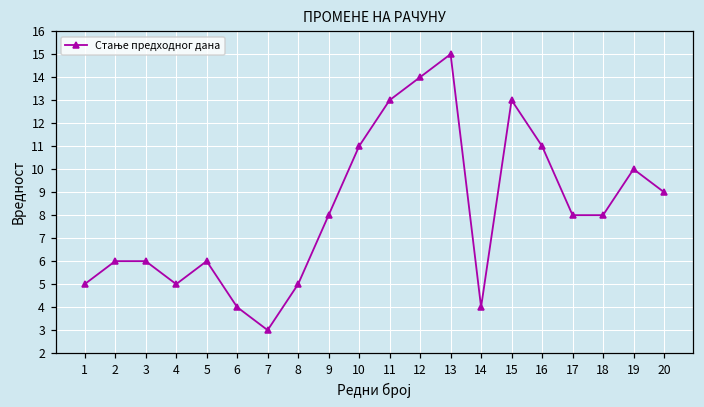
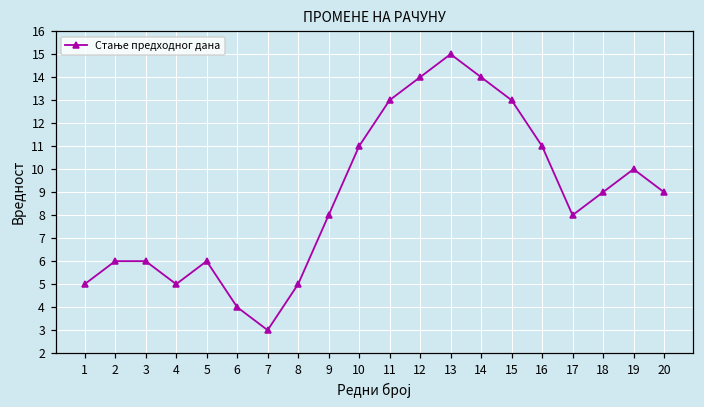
  {
    "1": 5,
    "2": 6,
    "3": 6,
    "4": 5,
    "5": 6,
    "6": 4,
    "7": 3,
    "8": 5,
    "9": 8,
    "10": 11,
    "11": 13,
    "12": 14,
    "13": 15,
-   "14": 4,
+   "14": 14,
    "15": 13,
    "16": 11,
    "17": 8,
-   "18": 8,
+   "18": 9,
    "19": 10,
    "20": 9
  }
